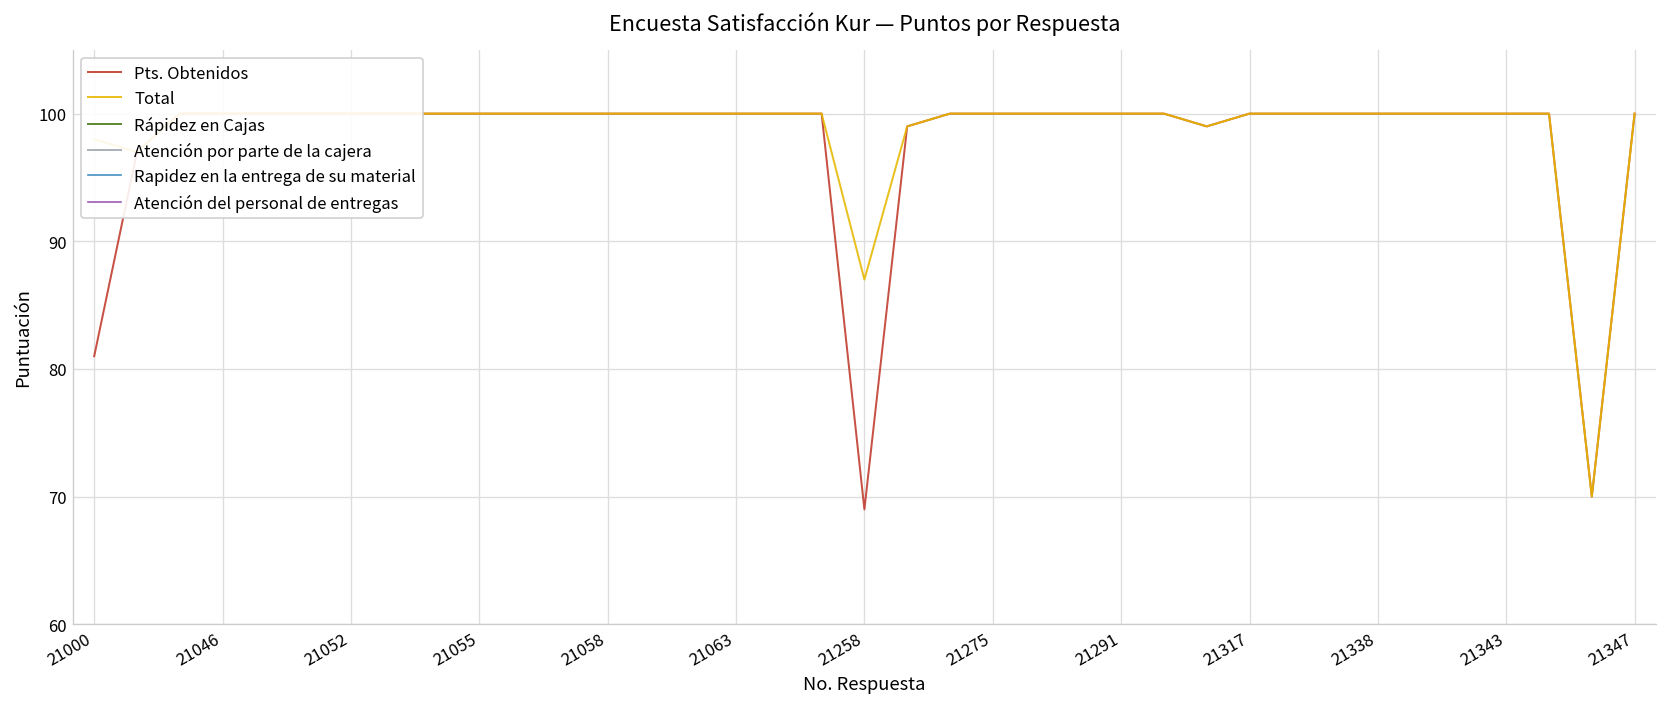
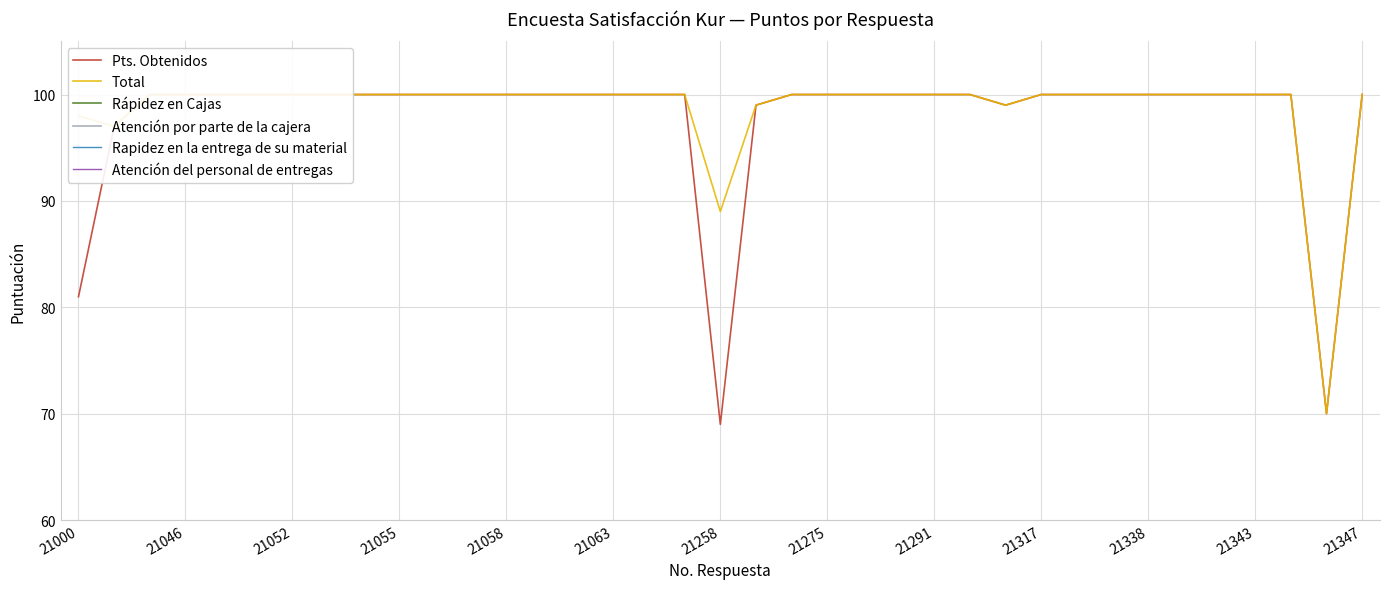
  {
    "Pts. Obtenidos": {
      "21000": 81,
      "21258": 69
    },
    "Total": {
-     "21258": 87
+     "21258": 89
    }
  }
